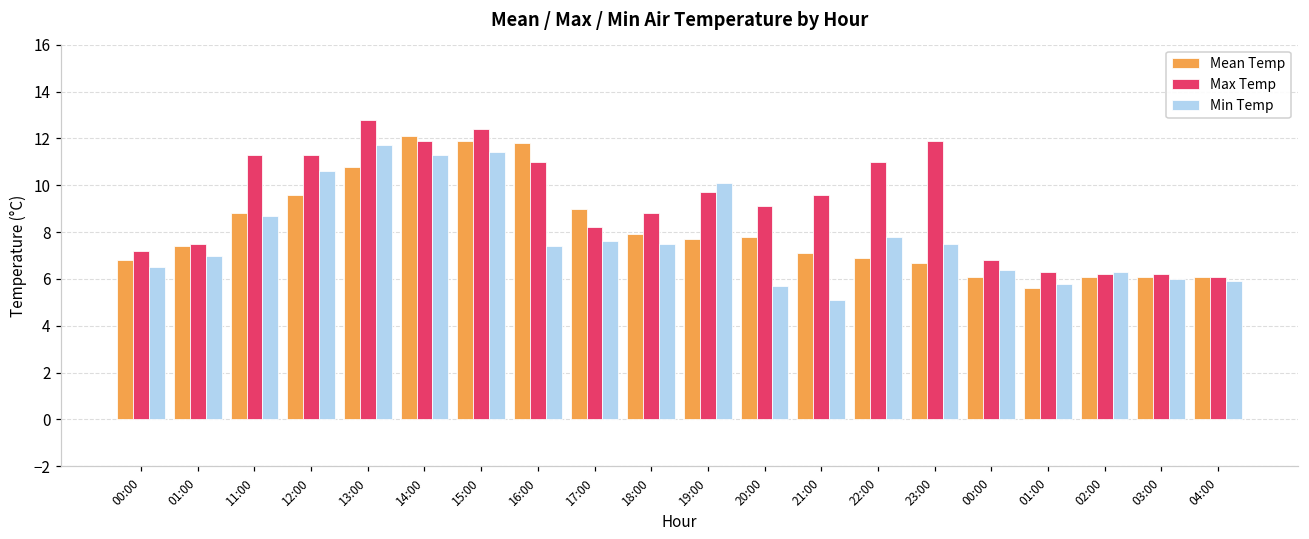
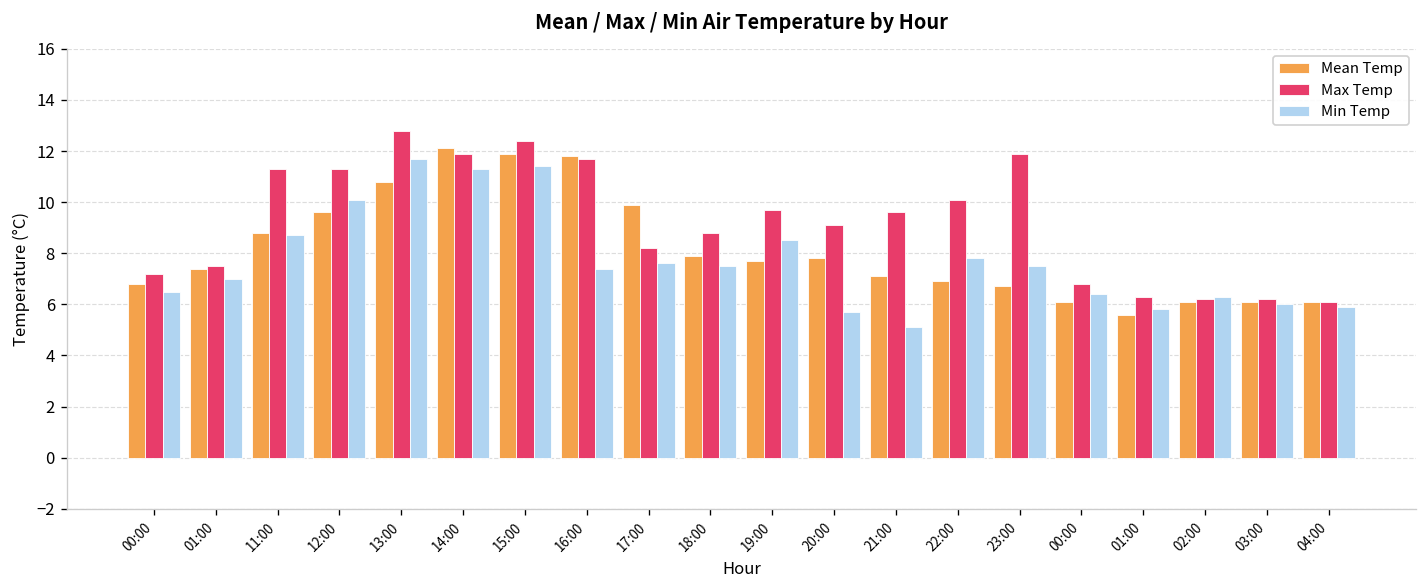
  {
    "Mean Temp": {
      "11:00": 8.8,
      "12:00": 9.6,
      "13:00": 10.8,
      "14:00": 12.1,
      "15:00": 11.9,
      "16:00": 11.8,
-     "17:00": 9.0,
+     "17:00": 9.9,
      "18:00": 7.9,
      "19:00": 7.7,
      "20:00": 7.8,
      "21:00": 7.1,
      "22:00": 6.9,
      "23:00": 6.7,
      "02:00": 6.1,
      "03:00": 6.1,
      "04:00": 6.1
    },
    "Max Temp": {
      "11:00": 11.3,
      "12:00": 11.3,
      "13:00": 12.8,
      "14:00": 11.9,
      "15:00": 12.4,
-     "16:00": 11.0,
+     "16:00": 11.7,
      "17:00": 8.2,
      "18:00": 8.8,
      "19:00": 9.7,
      "20:00": 9.1,
      "21:00": 9.6,
-     "22:00": 11.0,
+     "22:00": 10.1,
      "23:00": 11.9,
      "02:00": 6.2,
      "03:00": 6.2,
      "04:00": 6.1
    },
    "Min Temp": {
      "11:00": 8.7,
-     "12:00": 10.6,
+     "12:00": 10.1,
      "13:00": 11.7,
      "14:00": 11.3,
      "15:00": 11.4,
      "16:00": 7.4,
      "17:00": 7.6,
      "18:00": 7.5,
-     "19:00": 10.1,
+     "19:00": 8.5,
      "20:00": 5.7,
      "21:00": 5.1,
      "22:00": 7.8,
      "23:00": 7.5,
      "02:00": 6.3,
      "03:00": 6.0,
      "04:00": 5.9
    }
  }
